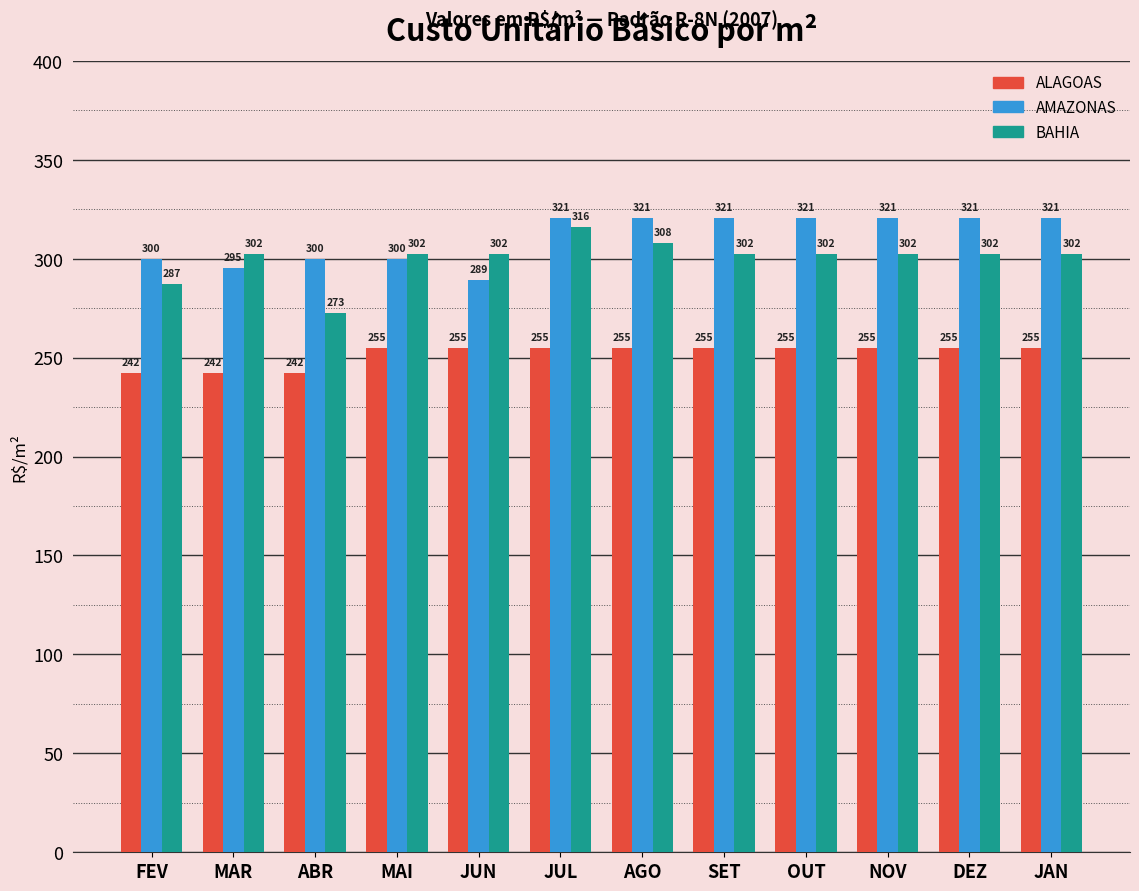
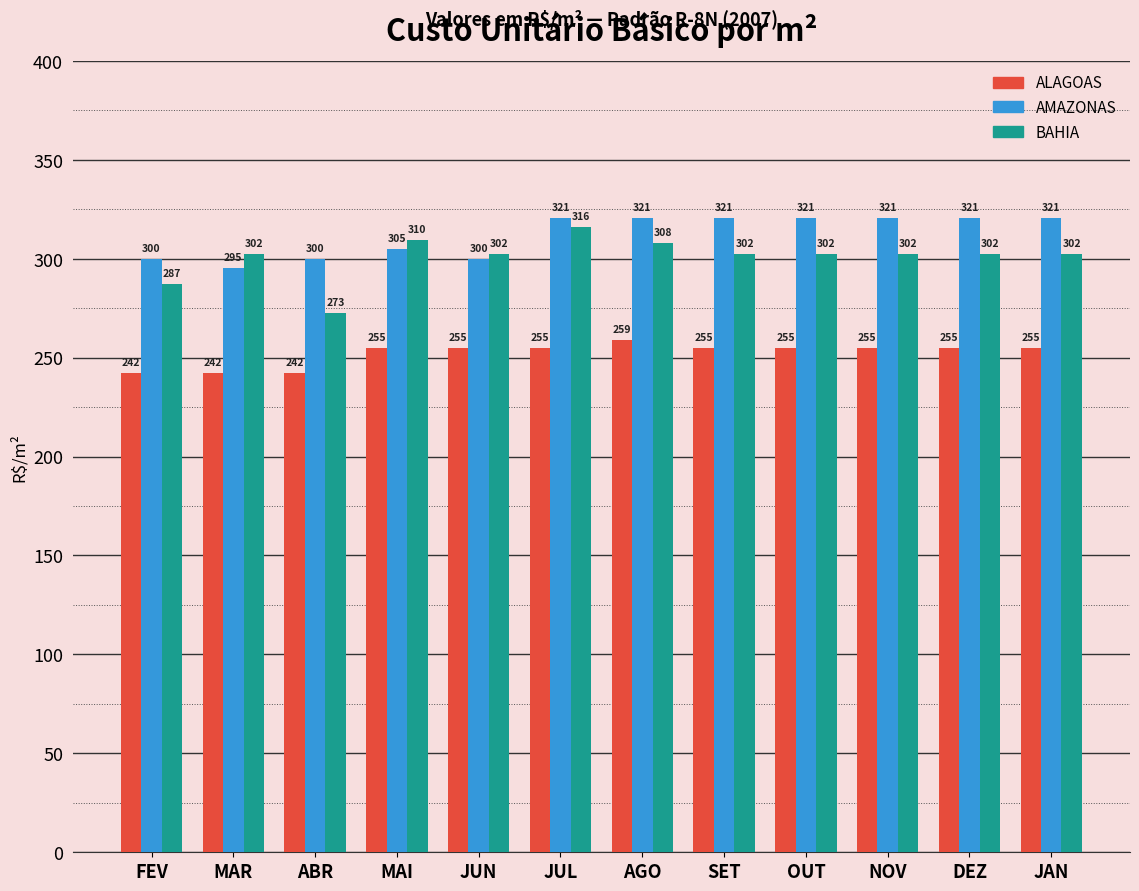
  {
    "ALAGOAS": {
      "FEV": 242,
      "MAR": 242,
      "ABR": 242,
      "MAI": 255,
      "JUN": 255,
      "JUL": 255,
-     "AGO": 255,
+     "AGO": 259,
      "SET": 255,
      "OUT": 255,
      "NOV": 255,
      "DEZ": 255,
      "JAN": 255
    },
    "AMAZONAS": {
      "FEV": 300,
      "MAR": 295,
      "ABR": 300,
-     "MAI": 300,
-     "JUN": 289,
+     "MAI": 305,
+     "JUN": 300,
      "JUL": 321,
      "AGO": 321,
      "SET": 321,
      "OUT": 321,
      "NOV": 321,
      "DEZ": 321,
      "JAN": 321
    },
    "BAHIA": {
      "FEV": 287,
      "MAR": 302,
      "ABR": 273,
-     "MAI": 302,
+     "MAI": 310,
      "JUN": 302,
      "JUL": 316,
      "AGO": 308,
      "SET": 302,
      "OUT": 302,
      "NOV": 302,
      "DEZ": 302,
      "JAN": 302
    }
  }
